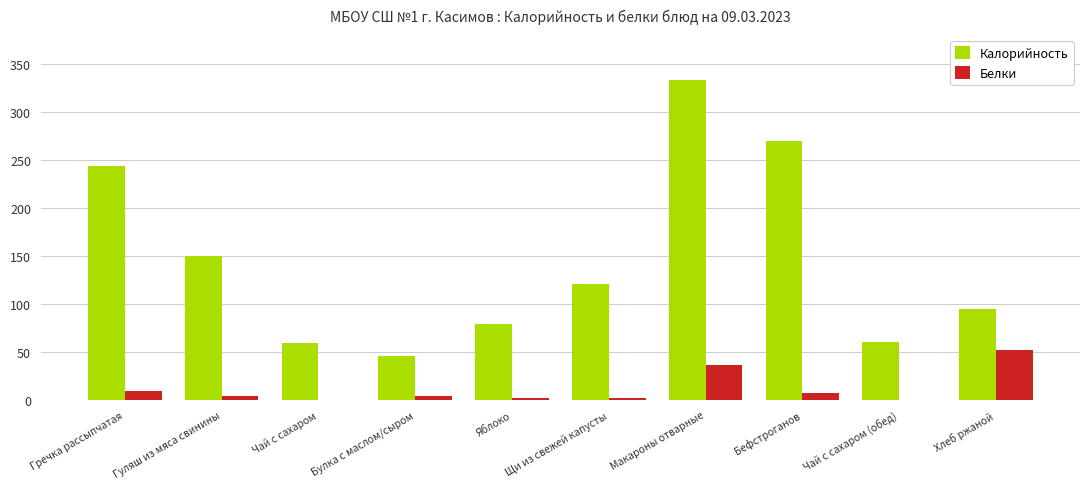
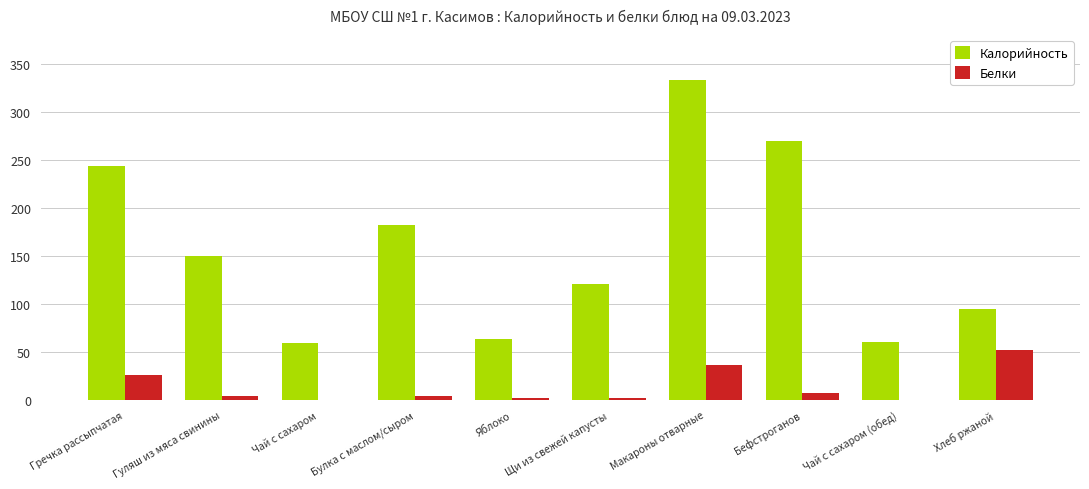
  {
    "Калорийность": {
      "Гречка рассыпчатая": 240,
      "Гуляш из мяса свинины": 150,
      "Чай с сахаром": 60,
-     "Булка с маслом/сыром": 50,
-     "Яблоко": 80,
+     "Булка с маслом/сыром": 180,
+     "Яблоко": 60,
      "Щи из свежей капусты": 120,
      "Макароны отварные": 330,
      "Бефстроганов": 270,
      "Чай с сахаром (обед)": 60,
      "Хлеб ржаной": 100
    },
    "Белки": {
-     "Гречка рассыпчатая": 10,
+     "Гречка рассыпчатая": 30,
      "Гуляш из мяса свинины": 0,
      "Чай с сахаром": 0,
      "Булка с маслом/сыром": 0,
      "Макароны отварные": 40,
      "Бефстроганов": 10,
      "Чай с сахаром (обед)": 0,
      "Хлеб ржаной": 50
    }
  }
